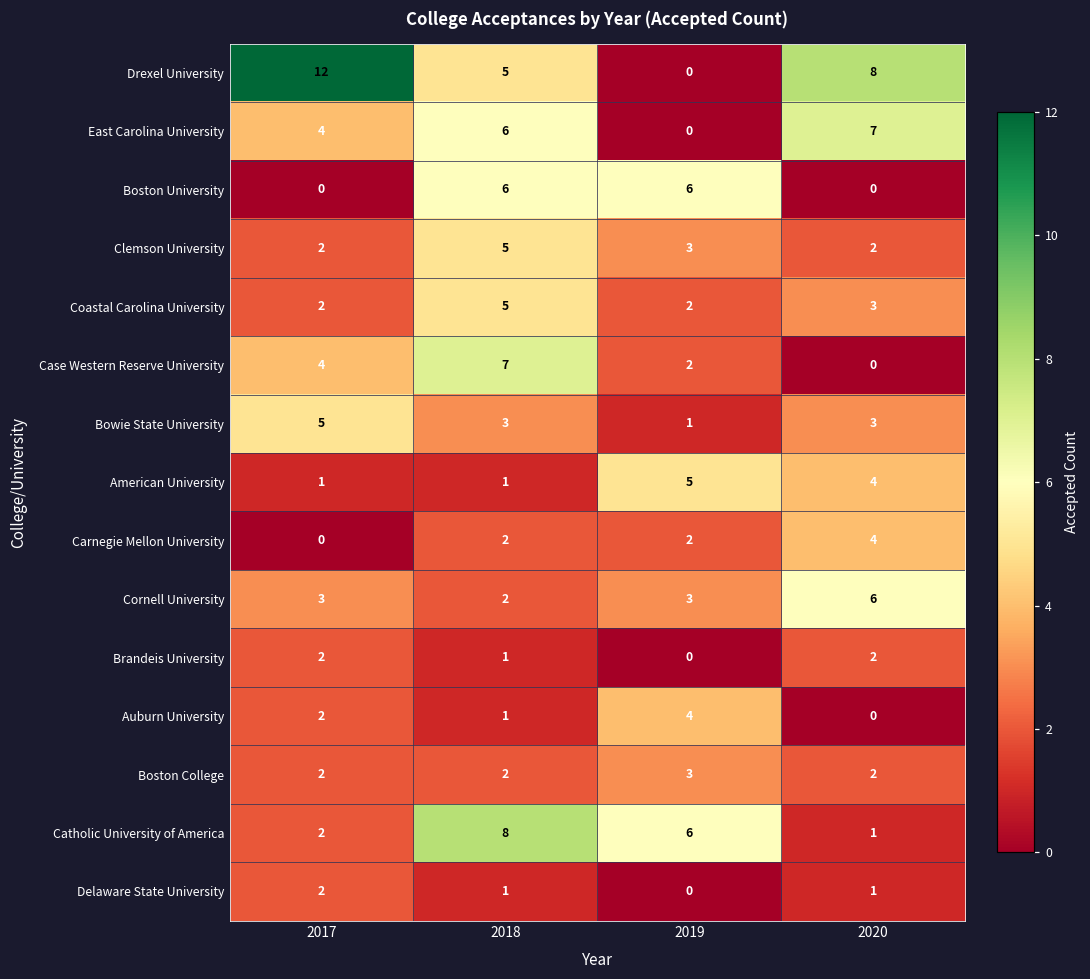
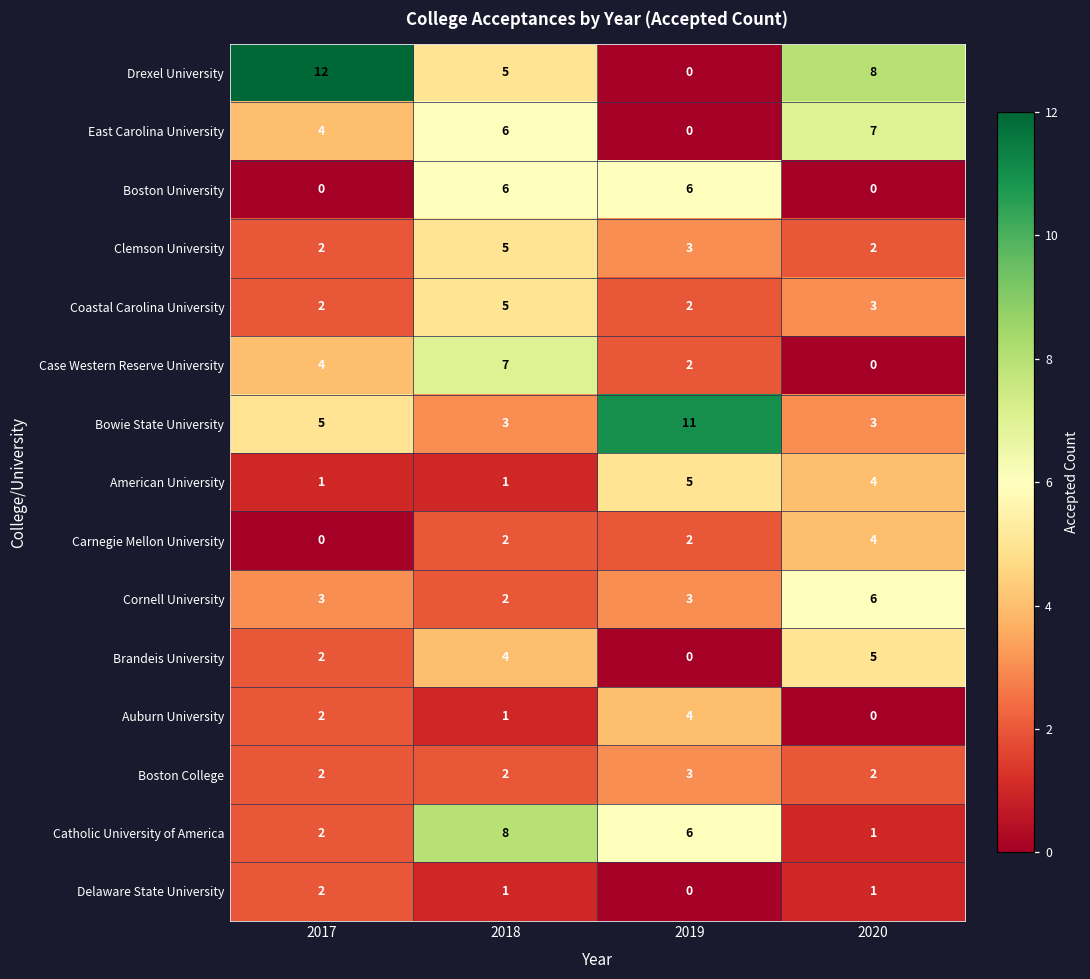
  {
    "Drexel University": {
      "2017": 12,
      "2018": 5,
      "2019": 0,
      "2020": 8
    },
    "East Carolina University": {
      "2017": 4,
      "2018": 6,
      "2019": 0,
      "2020": 7
    },
    "Boston University": {
      "2017": 0,
      "2018": 6,
      "2019": 6,
      "2020": 0
    },
    "Clemson University": {
      "2017": 2,
      "2018": 5,
      "2019": 3,
      "2020": 2
    },
    "Coastal Carolina University": {
      "2017": 2,
      "2018": 5,
      "2019": 2,
      "2020": 3
    },
    "Case Western Reserve University": {
      "2017": 4,
      "2018": 7,
      "2019": 2,
      "2020": 0
    },
    "Bowie State University": {
      "2017": 5,
      "2018": 3,
-     "2019": 1,
+     "2019": 11,
      "2020": 3
    },
    "American University": {
      "2017": 1,
      "2018": 1,
      "2019": 5,
      "2020": 4
    },
    "Carnegie Mellon University": {
      "2017": 0,
      "2018": 2,
      "2019": 2,
      "2020": 4
    },
    "Cornell University": {
      "2017": 3,
      "2018": 2,
      "2019": 3,
      "2020": 6
    },
    "Brandeis University": {
      "2017": 2,
-     "2018": 1,
+     "2018": 4,
      "2019": 0,
-     "2020": 2
+     "2020": 5
    },
    "Auburn University": {
      "2017": 2,
      "2018": 1,
      "2019": 4,
      "2020": 0
    },
    "Boston College": {
      "2017": 2,
      "2018": 2,
      "2019": 3,
      "2020": 2
    },
    "Catholic University of America": {
      "2017": 2,
      "2018": 8,
      "2019": 6,
      "2020": 1
    },
    "Delaware State University": {
      "2017": 2,
      "2018": 1,
      "2019": 0,
      "2020": 1
    }
  }
